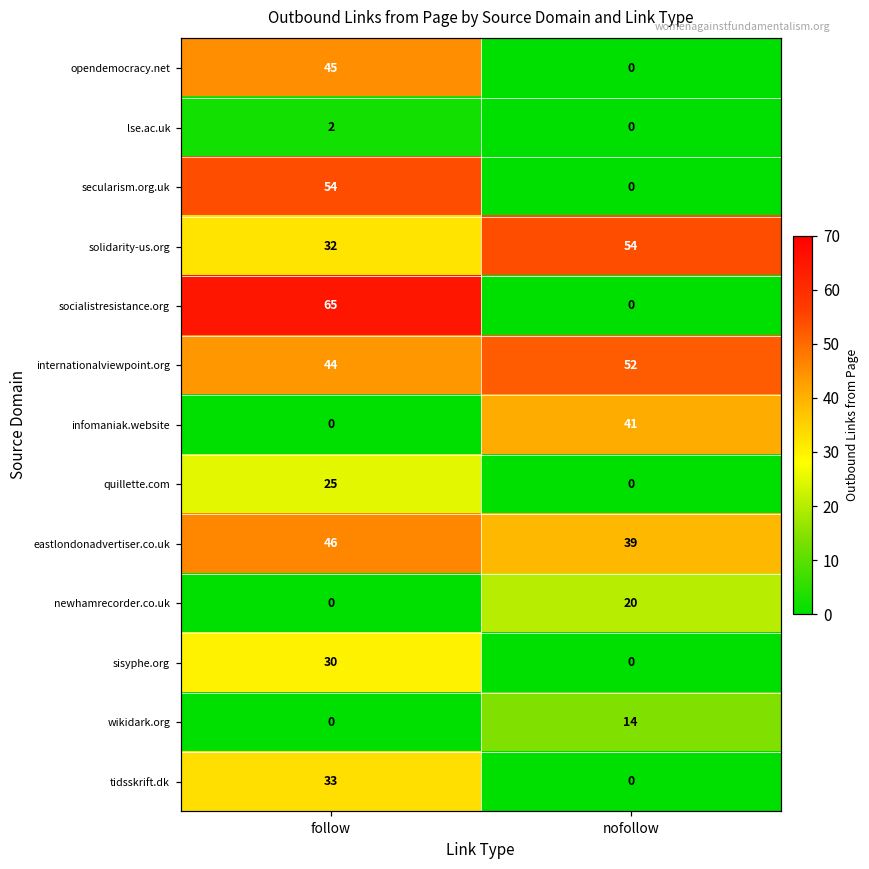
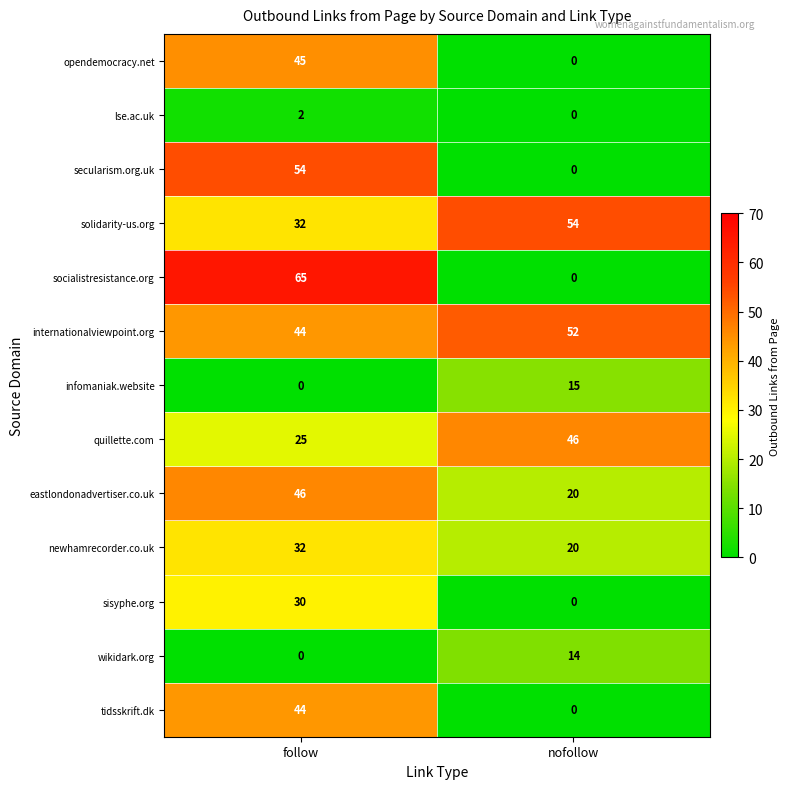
  {
    "opendemocracy.net": {
      "follow": 45,
      "nofollow": 0
    },
    "lse.ac.uk": {
      "follow": 2,
      "nofollow": 0
    },
    "secularism.org.uk": {
      "follow": 54,
      "nofollow": 0
    },
    "solidarity-us.org": {
      "follow": 32,
      "nofollow": 54
    },
    "socialistresistance.org": {
      "follow": 65,
      "nofollow": 0
    },
    "internationalviewpoint.org": {
      "follow": 44,
      "nofollow": 52
    },
    "infomaniak.website": {
      "follow": 0,
-     "nofollow": 41
+     "nofollow": 15
    },
    "quillette.com": {
      "follow": 25,
-     "nofollow": 0
+     "nofollow": 46
    },
    "eastlondonadvertiser.co.uk": {
      "follow": 46,
-     "nofollow": 39
+     "nofollow": 20
    },
    "newhamrecorder.co.uk": {
-     "follow": 0,
+     "follow": 32,
      "nofollow": 20
    },
    "sisyphe.org": {
      "follow": 30,
      "nofollow": 0
    },
    "wikidark.org": {
      "follow": 0,
      "nofollow": 14
    },
    "tidsskrift.dk": {
-     "follow": 33,
+     "follow": 44,
      "nofollow": 0
    }
  }
